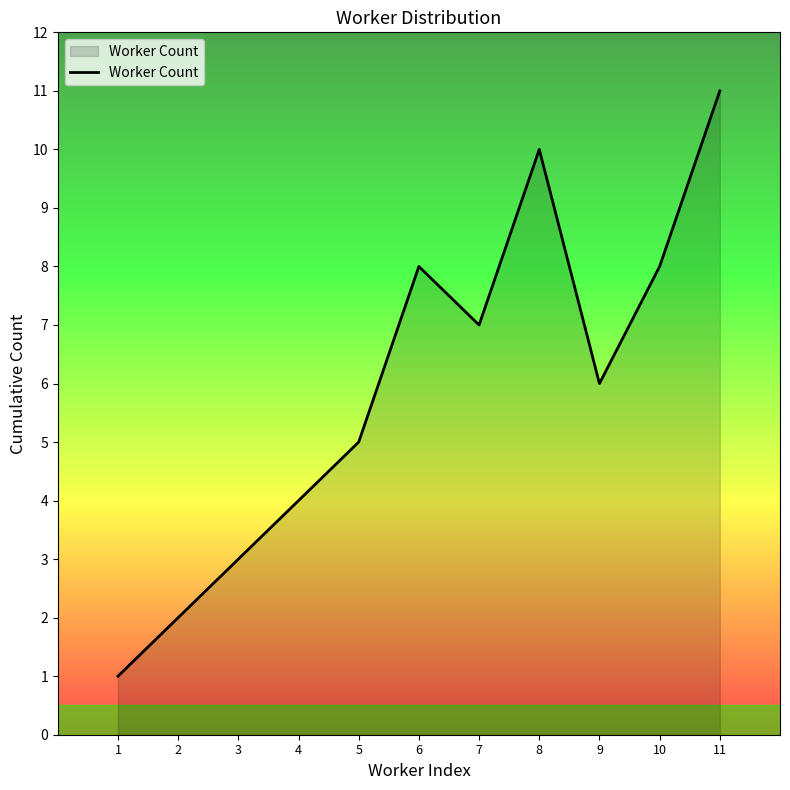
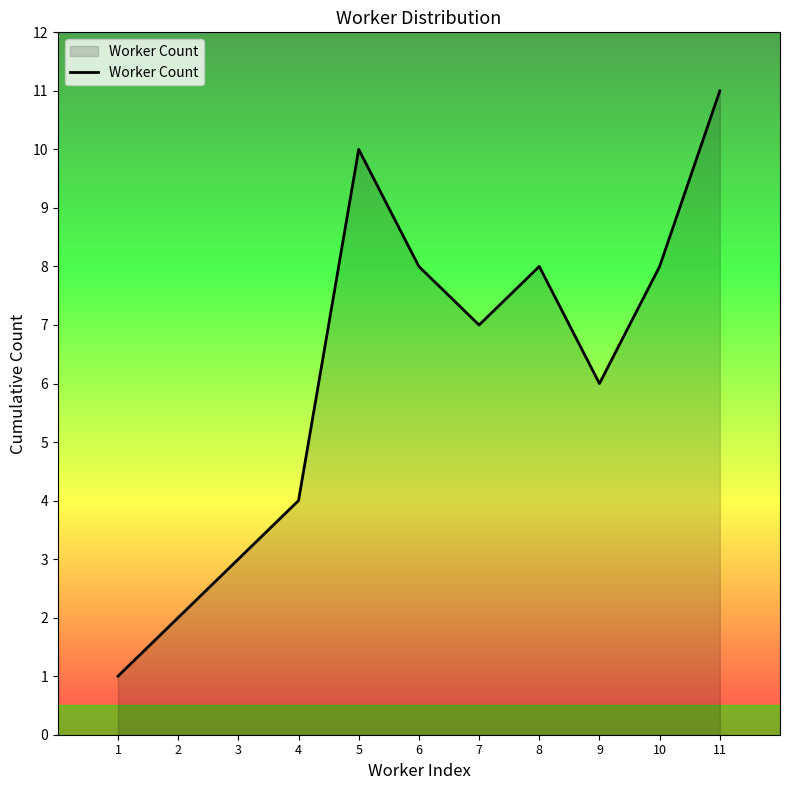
  {
    "1": 1,
    "2": 2,
    "3": 3,
    "4": 4,
-   "5": 5,
+   "5": 10,
    "6": 8,
    "7": 7,
-   "8": 10,
+   "8": 8,
    "9": 6,
    "10": 8,
    "11": 11
  }
